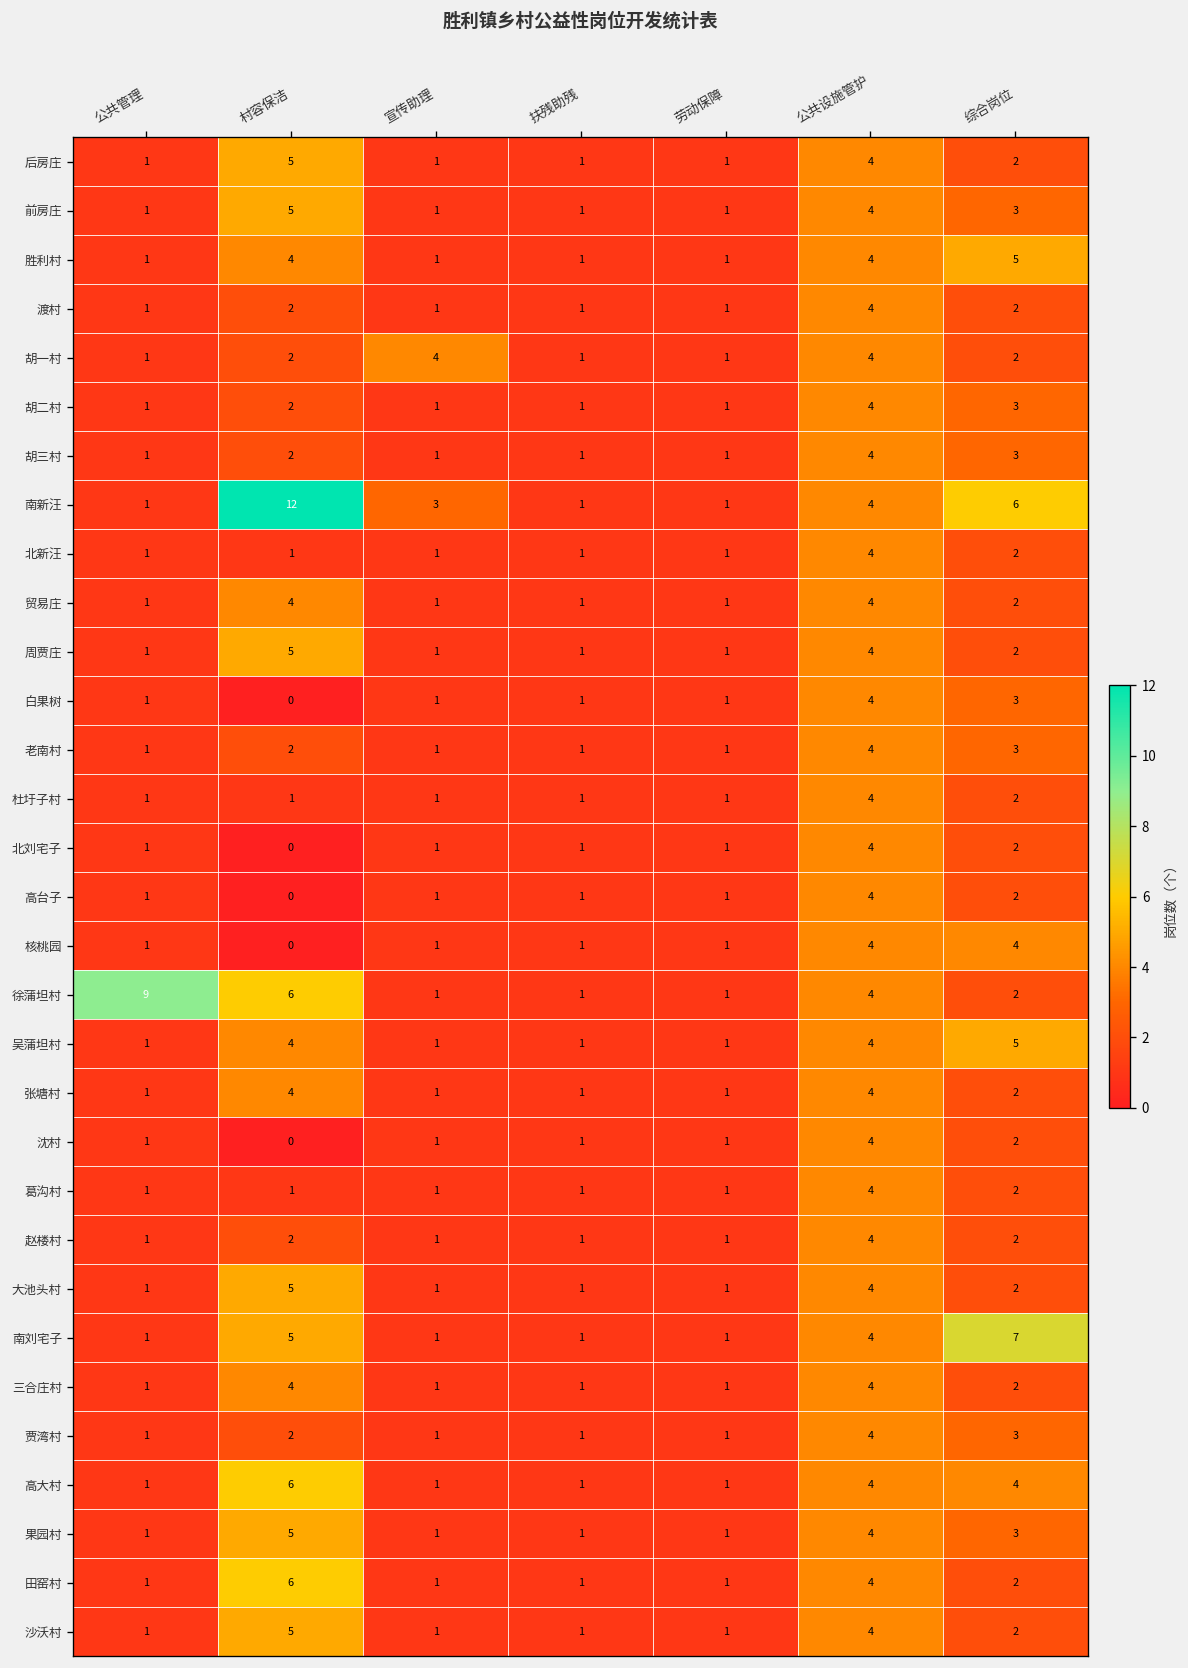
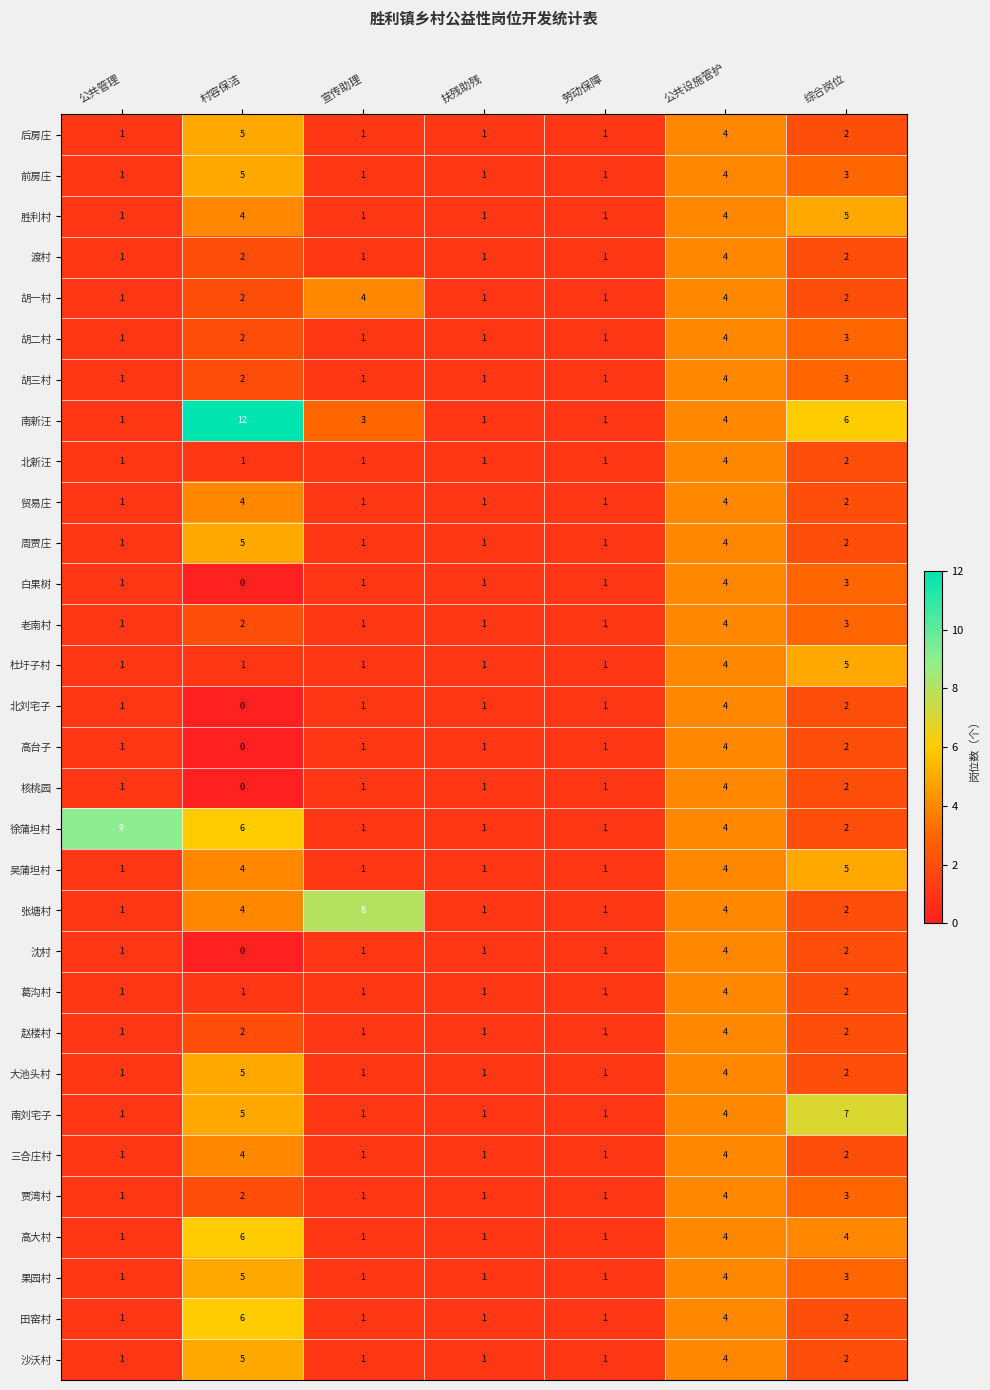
  {
    "杜圩子村": {
      "公共管理": 1,
      "村容保洁": 1,
      "宣传助理": 1,
      "扶残助残": 1,
      "劳动保障": 1,
      "公共设施管护": 4,
-     "综合岗位": 2
+     "综合岗位": 5
    },
    "核桃园": {
      "公共管理": 1,
      "村容保洁": 0,
      "宣传助理": 1,
      "扶残助残": 1,
      "劳动保障": 1,
      "公共设施管护": 4,
-     "综合岗位": 4
+     "综合岗位": 2
    },
    "张塘村": {
      "公共管理": 1,
      "村容保洁": 4,
-     "宣传助理": 1,
+     "宣传助理": 8,
      "扶残助残": 1,
      "劳动保障": 1,
      "公共设施管护": 4,
      "综合岗位": 2
    }
  }
